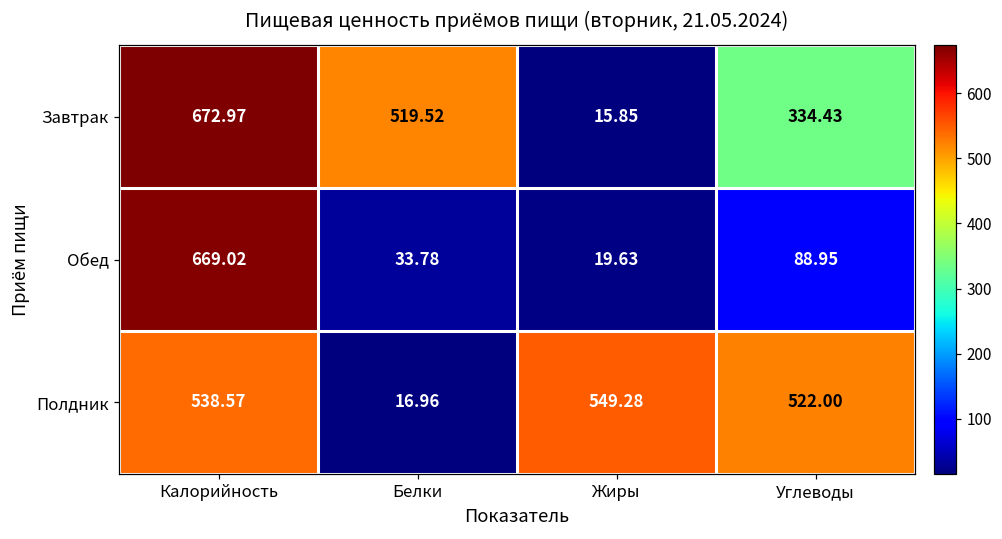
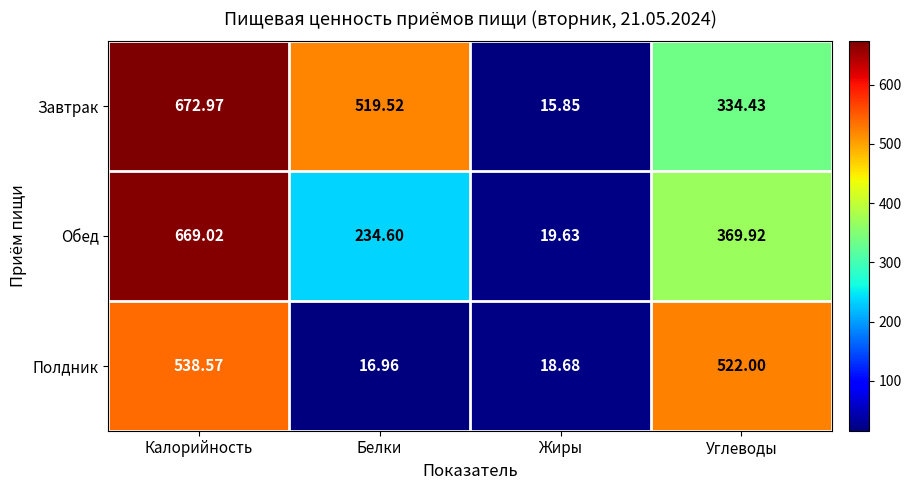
  {
    "Завтрак": {
      "Калорийность": 672.97,
      "Белки": 519.52,
      "Жиры": 15.85,
      "Углеводы": 334.43
    },
    "Обед": {
      "Калорийность": 669.02,
-     "Белки": 33.78,
+     "Белки": 234.60,
      "Жиры": 19.63,
-     "Углеводы": 88.95
+     "Углеводы": 369.92
    },
    "Полдник": {
      "Калорийность": 538.57,
      "Белки": 16.96,
-     "Жиры": 549.28,
+     "Жиры": 18.68,
      "Углеводы": 522.00
    }
  }
